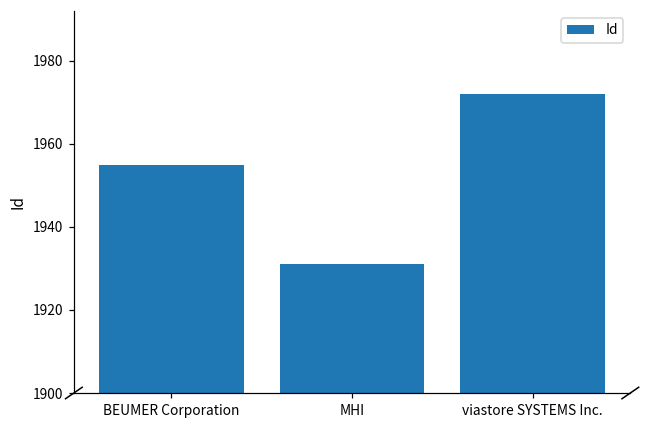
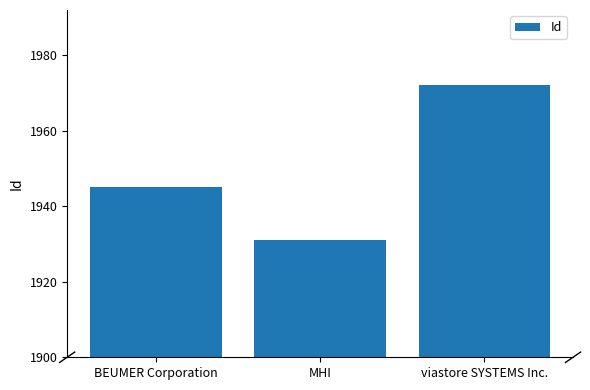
  {
-   "BEUMER Corporation": 1955,
+   "BEUMER Corporation": 1945,
    "MHI": 1931,
    "viastore SYSTEMS Inc.": 1972
  }
